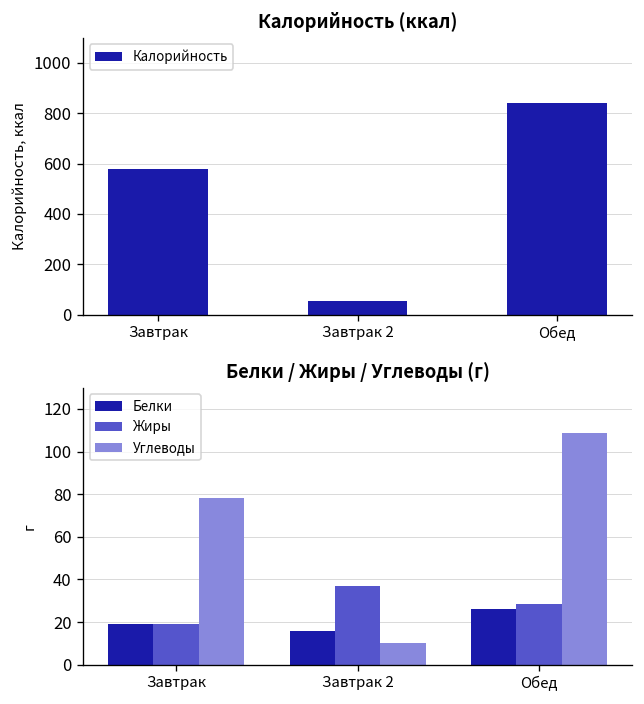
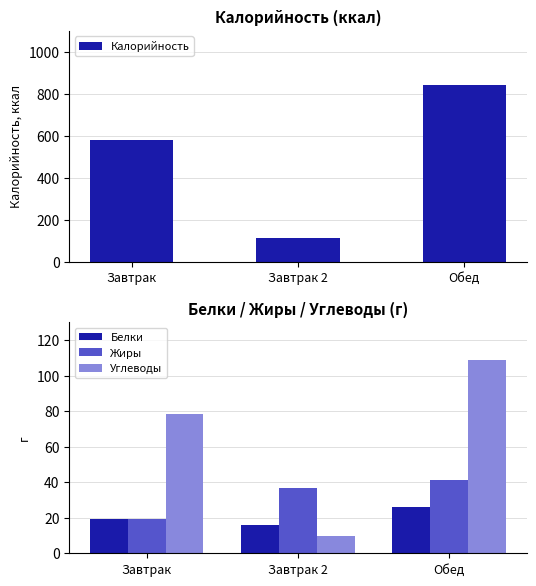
  {
    "Калорийность (ккал)": {
      "Завтрак": 580,
-     "Завтрак 2": 60,
+     "Завтрак 2": 110,
      "Обед": 840
    },
    "Белки / Жиры / Углеводы (г)": {
      "Белки": {
        "Завтрак": 19,
        "Завтрак 2": 16,
        "Обед": 26
      },
      "Жиры": {
        "Завтрак": 19,
        "Завтрак 2": 37,
-       "Обед": 28
+       "Обед": 41
      },
      "Углеводы": {
        "Завтрак": 78,
        "Завтрак 2": 10,
        "Обед": 109
      }
    }
  }
